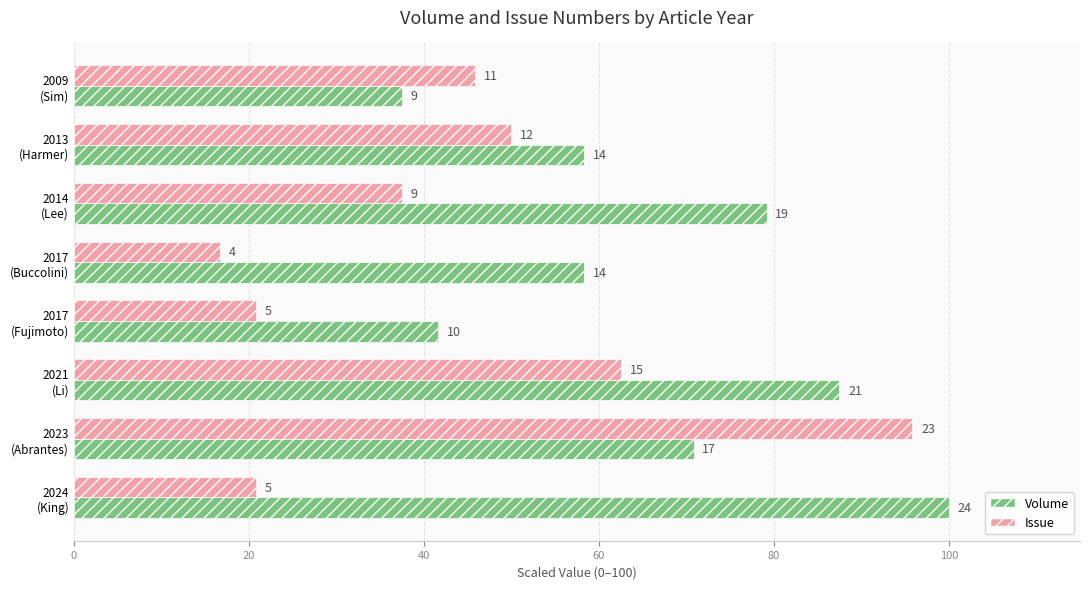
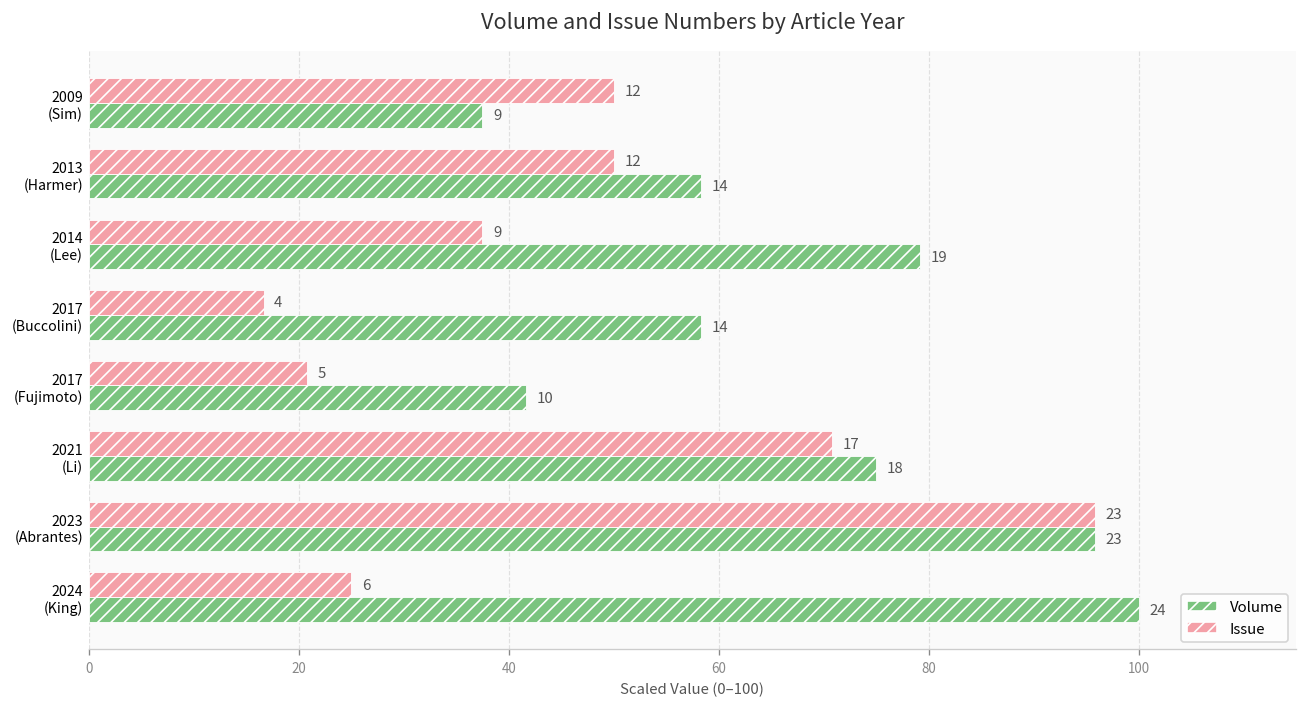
  {
    "Volume": {
-     "2021 (Li)": 21,
-     "2023 (Abrantes)": 17
+     "2021 (Li)": 18,
+     "2023 (Abrantes)": 23
    },
    "Issue": {
-     "2009 (Sim)": 11,
-     "2021 (Li)": 15,
-     "2024 (King)": 5
+     "2009 (Sim)": 12,
+     "2021 (Li)": 17,
+     "2024 (King)": 6
    }
  }
